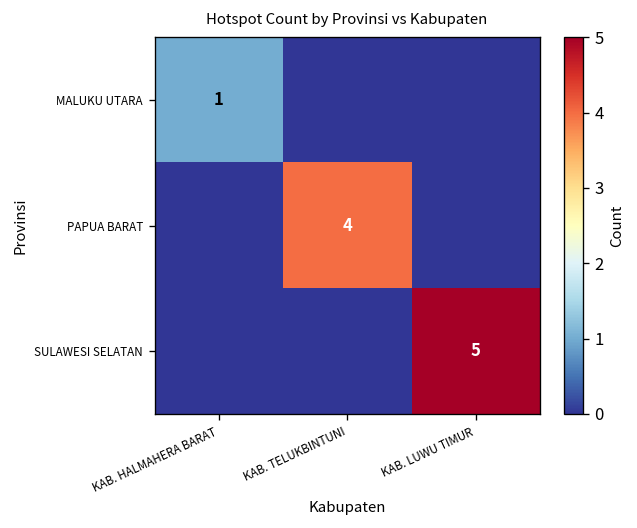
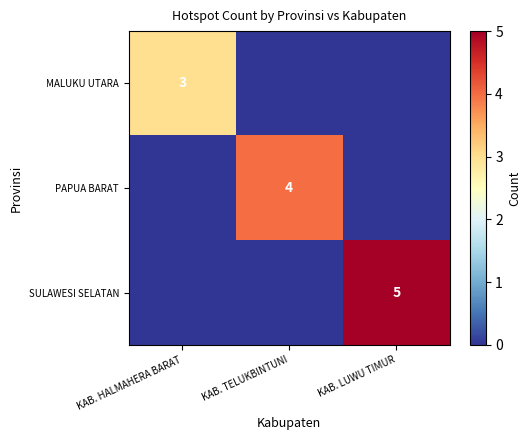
  {
    "MALUKU UTARA": {
-     "KAB. HALMAHERA BARAT": 1
+     "KAB. HALMAHERA BARAT": 3
    },
    "PAPUA BARAT": {
      "KAB. TELUKBINTUNI": 4
    },
    "SULAWESI SELATAN": {
      "KAB. LUWU TIMUR": 5
    }
  }
